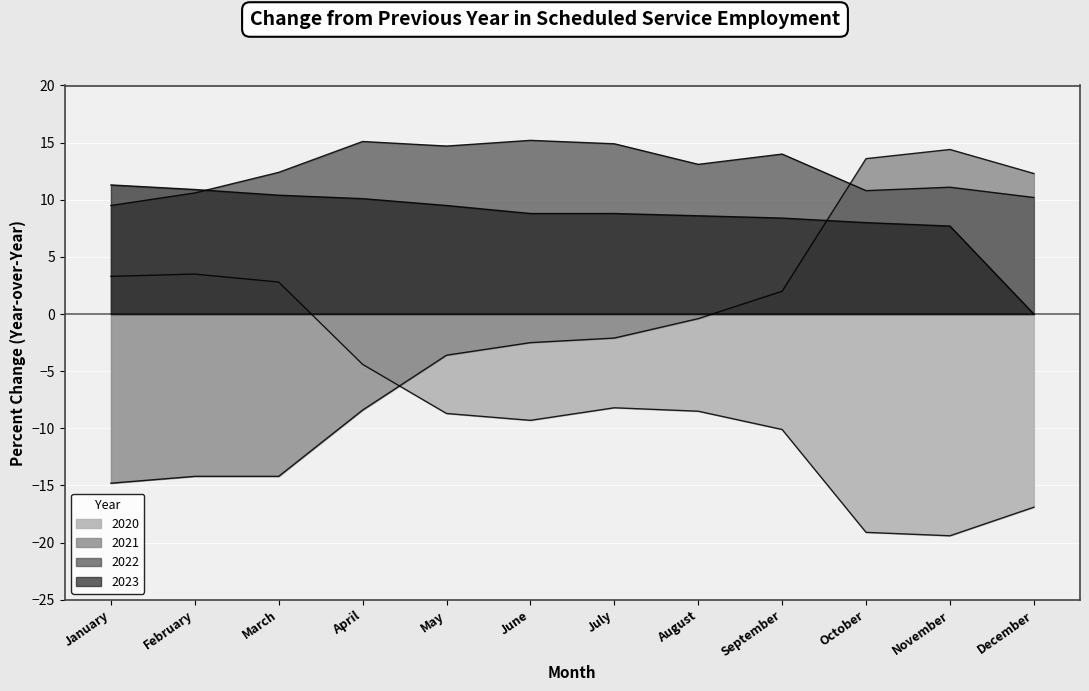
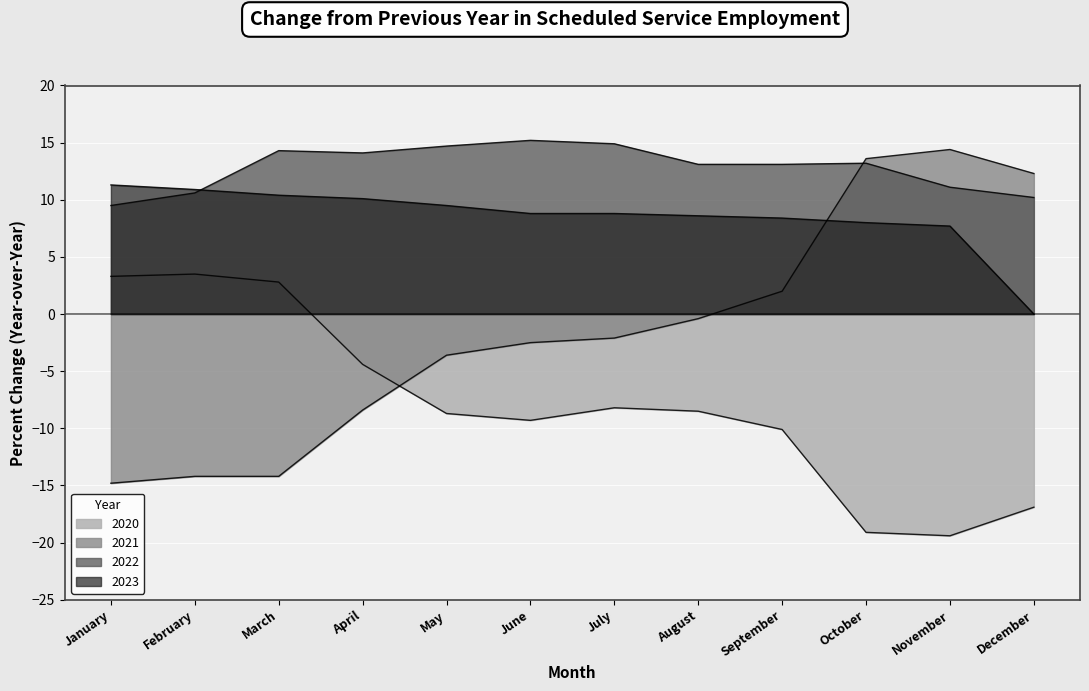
  {
    "2022": {
      "January": 9.5,
      "February": 10.6,
-     "March": 12.4,
-     "April": 15.1,
+     "March": 14.3,
+     "April": 14.1,
      "May": 14.7,
      "June": 15.2,
      "July": 14.9,
      "August": 13.1,
-     "September": 14.0,
-     "October": 10.8,
+     "September": 13.1,
+     "October": 13.2,
      "November": 11.1,
      "December": 10.2
    }
  }
